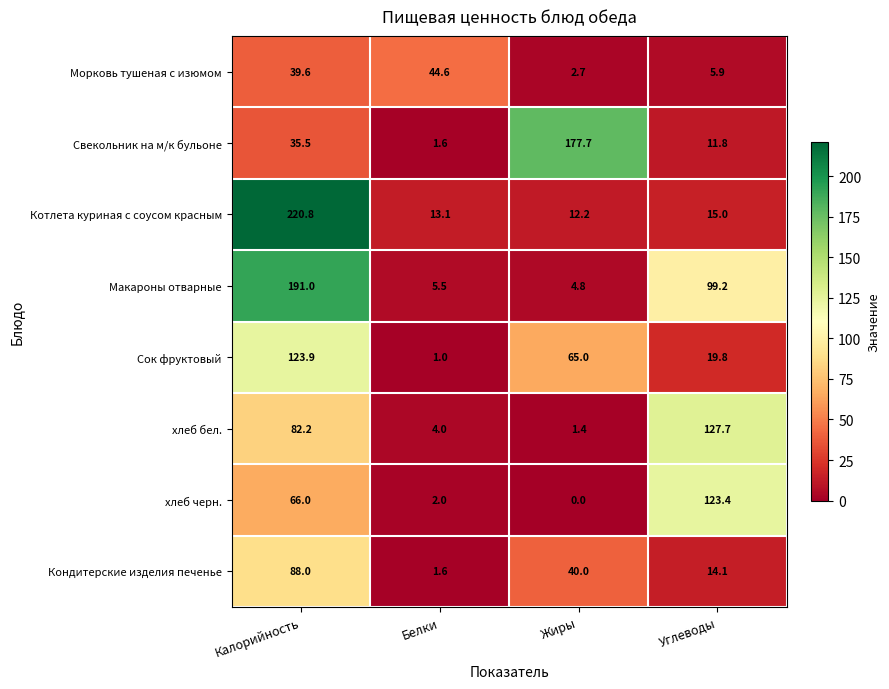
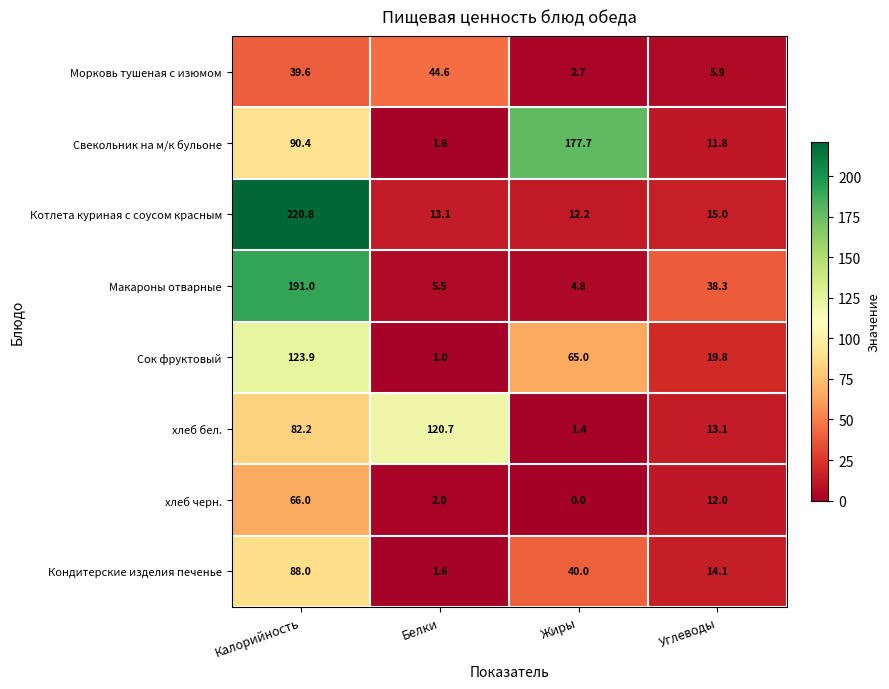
  {
    "Морковь тушеная с изюмом": {
      "Калорийность": 39.6,
      "Белки": 44.6,
      "Жиры": 2.7,
      "Углеводы": 5.9
    },
    "Свекольник на м/к бульоне": {
-     "Калорийность": 35.5,
+     "Калорийность": 90.4,
      "Белки": 1.6,
      "Жиры": 177.7,
      "Углеводы": 11.8
    },
    "Котлета куриная с соусом красным": {
      "Калорийность": 220.8,
      "Белки": 13.1,
      "Жиры": 12.2,
      "Углеводы": 15.0
    },
    "Макароны отварные": {
      "Калорийность": 191.0,
      "Белки": 5.5,
      "Жиры": 4.8,
-     "Углеводы": 99.2
+     "Углеводы": 38.3
    },
    "Сок фруктовый": {
      "Калорийность": 123.9,
      "Белки": 1.0,
      "Жиры": 65.0,
      "Углеводы": 19.8
    },
    "хлеб бел.": {
      "Калорийность": 82.2,
-     "Белки": 4.0,
+     "Белки": 120.7,
      "Жиры": 1.4,
-     "Углеводы": 127.7
+     "Углеводы": 13.1
    },
    "хлеб черн.": {
      "Калорийность": 66.0,
      "Белки": 2.0,
      "Жиры": 0.0,
-     "Углеводы": 123.4
+     "Углеводы": 12.0
    },
    "Кондитерские изделия печенье": {
      "Калорийность": 88.0,
      "Белки": 1.6,
      "Жиры": 40.0,
      "Углеводы": 14.1
    }
  }
